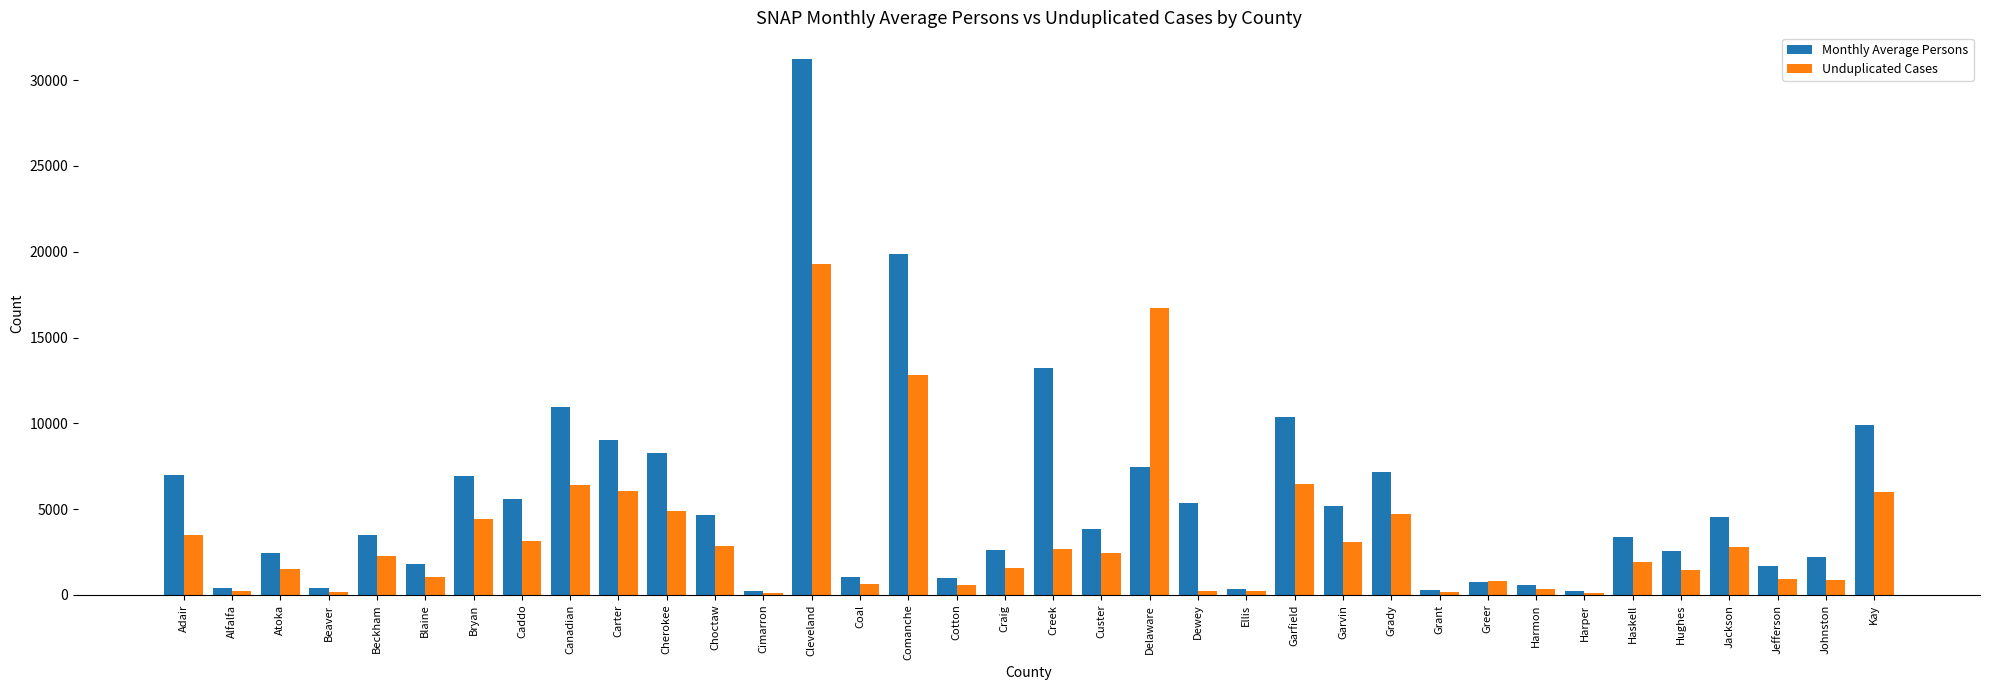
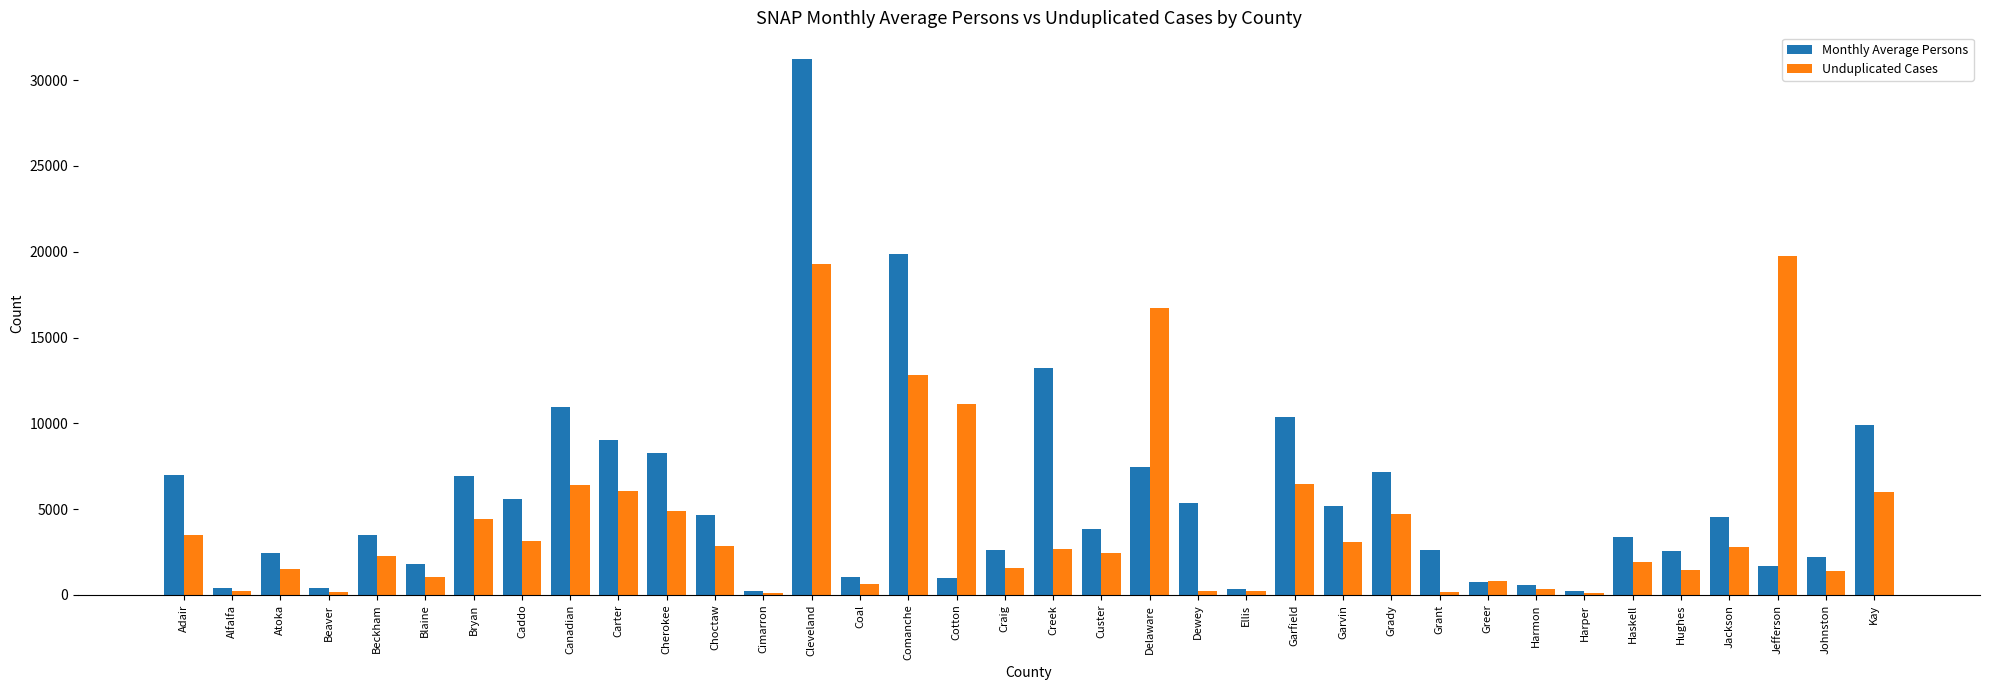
  {
    "Monthly Average Persons": {
      "Adair": 7000,
      "Alfalfa": 400,
      "Atoka": 2500,
      "Beaver": 400,
      "Beckham": 3500,
      "Blaine": 1800,
      "Bryan": 6900,
      "Caddo": 5600,
      "Canadian": 10900,
      "Carter": 9100,
      "Cherokee": 8200,
      "Choctaw": 4600,
      "Cimarron": 200,
      "Cleveland": 31200,
      "Coal": 1100,
      "Comanche": 19900,
      "Cotton": 1000,
      "Craig": 2600,
      "Creek": 13200,
      "Custer": 3800,
      "Delaware": 7500,
      "Dewey": 5400,
      "Ellis": 400,
      "Garfield": 10400,
      "Garvin": 5200,
      "Grady": 7200,
-     "Grant": 300,
+     "Grant": 2600,
      "Greer": 800,
      "Harmon": 600,
      "Harper": 200,
      "Haskell": 3400,
      "Hughes": 2500,
      "Jackson": 4500,
      "Jefferson": 1700,
      "Johnston": 2200,
      "Kay": 9900
    },
    "Unduplicated Cases": {
      "Adair": 3500,
      "Alfalfa": 200,
      "Atoka": 1500,
      "Beaver": 200,
      "Beckham": 2200,
      "Blaine": 1000,
      "Bryan": 4400,
      "Caddo": 3100,
      "Canadian": 6400,
      "Carter": 6100,
      "Cherokee": 4900,
      "Choctaw": 2800,
      "Cleveland": 19300,
      "Coal": 600,
      "Comanche": 12800,
-     "Cotton": 600,
+     "Cotton": 11100,
      "Craig": 1600,
      "Creek": 2700,
      "Custer": 2500,
      "Delaware": 16700,
      "Dewey": 200,
      "Ellis": 200,
      "Garfield": 6500,
      "Garvin": 3100,
      "Grady": 4700,
      "Grant": 200,
      "Greer": 800,
      "Harmon": 400,
      "Haskell": 1900,
      "Hughes": 1500,
      "Jackson": 2800,
-     "Jefferson": 900,
-     "Johnston": 900,
+     "Jefferson": 19800,
+     "Johnston": 1400,
      "Kay": 6000
    }
  }
